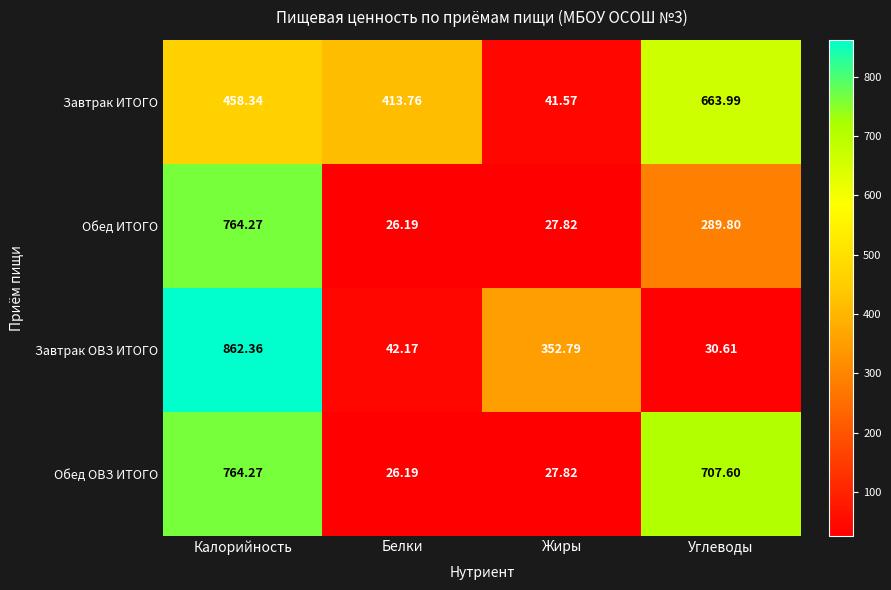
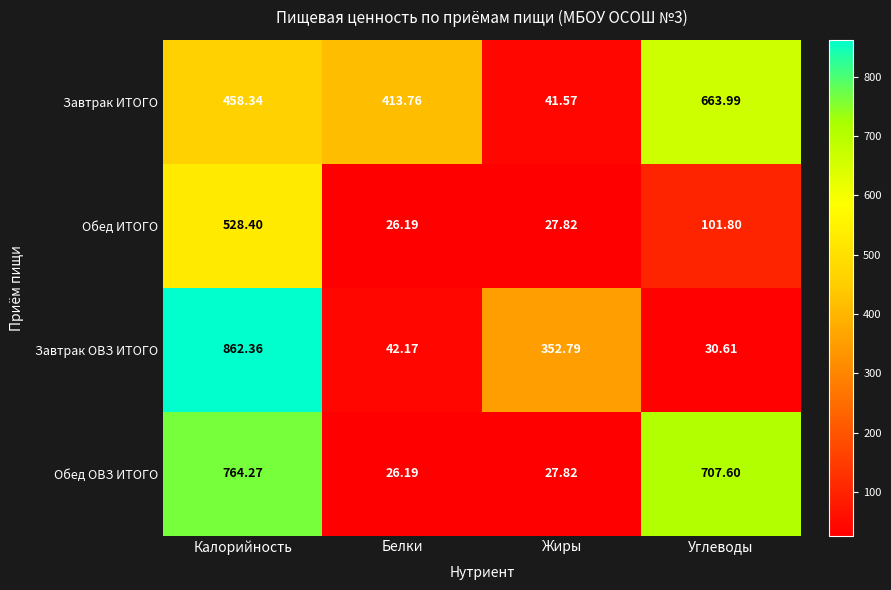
  {
    "Завтрак ИТОГО": {
      "Калорийность": 458.34,
      "Белки": 413.76,
      "Жиры": 41.57,
      "Углеводы": 663.99
    },
    "Обед ИТОГО": {
-     "Калорийность": 764.27,
+     "Калорийность": 528.40,
      "Белки": 26.19,
      "Жиры": 27.82,
-     "Углеводы": 289.80
+     "Углеводы": 101.80
    },
    "Завтрак ОВЗ ИТОГО": {
      "Калорийность": 862.36,
      "Белки": 42.17,
      "Жиры": 352.79,
      "Углеводы": 30.61
    },
    "Обед ОВЗ ИТОГО": {
      "Калорийность": 764.27,
      "Белки": 26.19,
      "Жиры": 27.82,
      "Углеводы": 707.60
    }
  }
